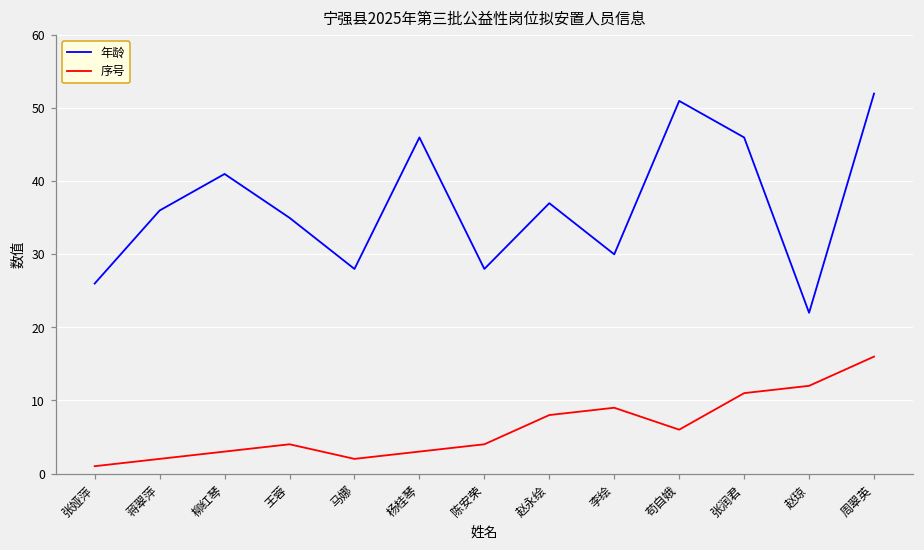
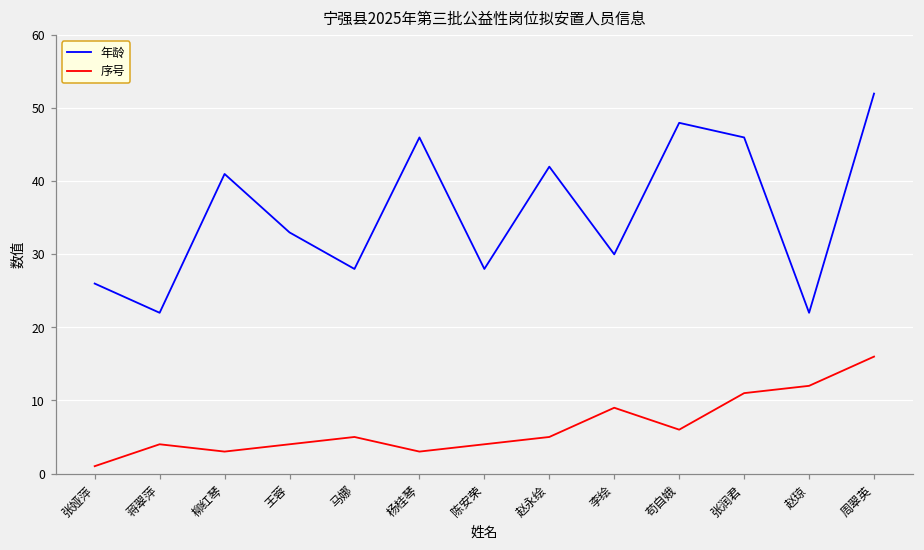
  {
    "年龄": {
      "张娅萍": 26,
-     "蒋翠萍": 36,
+     "蒋翠萍": 22,
      "柳红琴": 41,
-     "王蓉": 35,
+     "王蓉": 33,
      "马娜": 28,
      "杨桂琴": 46,
      "陈安荣": 28,
-     "赵永绘": 37,
+     "赵永绘": 42,
      "李绘": 30,
-     "苟自娥": 51,
+     "苟自娥": 48,
      "张润君": 46,
      "赵琼": 22,
      "周翠英": 52
    },
    "序号": {
      "张娅萍": 1,
-     "蒋翠萍": 2,
+     "蒋翠萍": 4,
      "柳红琴": 3,
      "王蓉": 4,
-     "马娜": 2,
+     "马娜": 5,
      "杨桂琴": 3,
      "陈安荣": 4,
-     "赵永绘": 8,
+     "赵永绘": 5,
      "李绘": 9,
      "苟自娥": 6,
      "张润君": 11,
      "赵琼": 12,
      "周翠英": 16
    }
  }
